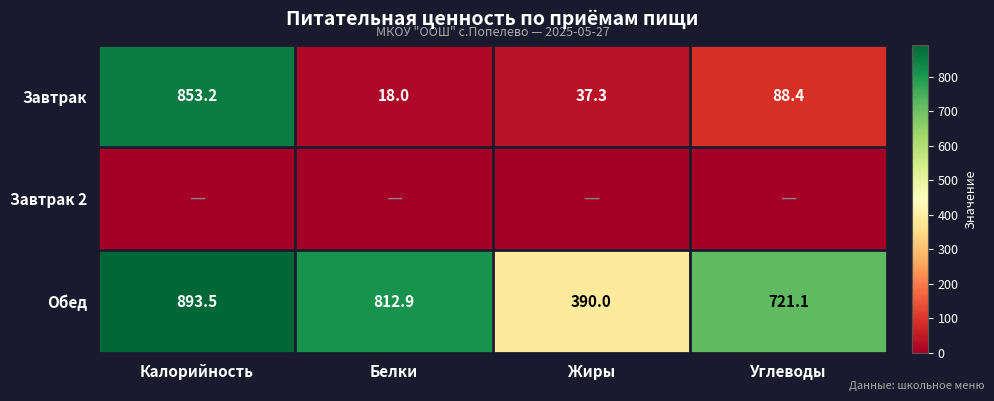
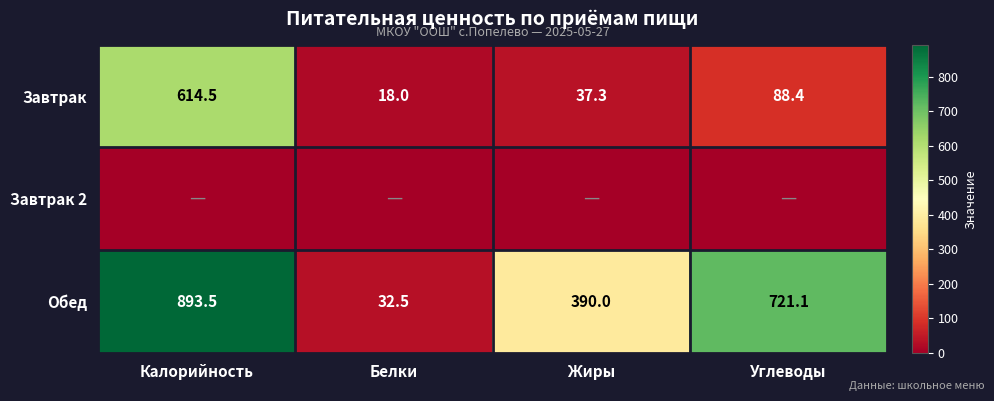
  {
    "Завтрак": {
-     "Калорийность": 853.2,
+     "Калорийность": 614.5,
      "Белки": 18.0,
      "Жиры": 37.3,
      "Углеводы": 88.4
    },
    "Обед": {
      "Калорийность": 893.5,
-     "Белки": 812.9,
+     "Белки": 32.5,
      "Жиры": 390.0,
      "Углеводы": 721.1
    }
  }
